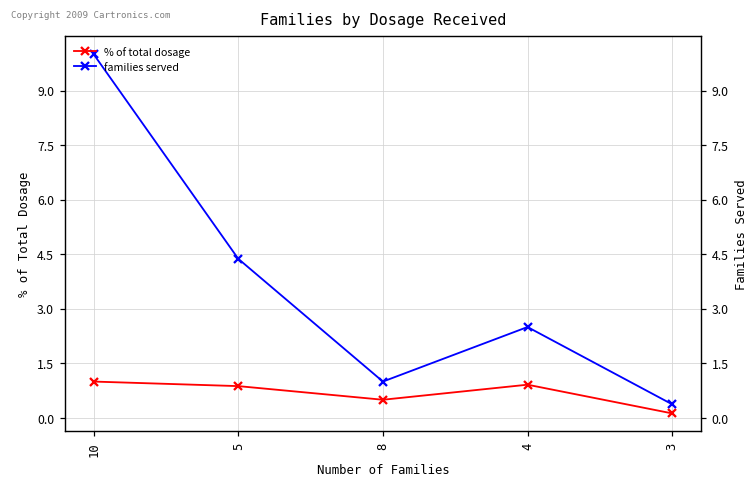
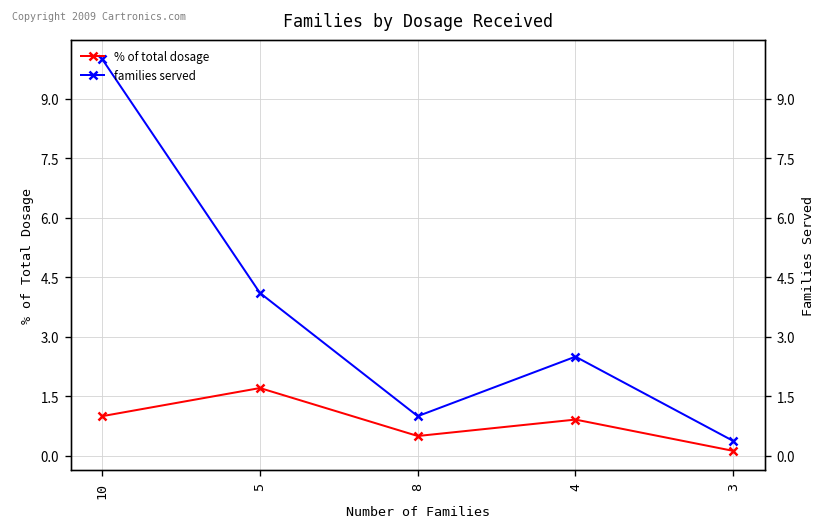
  {
    "% of total dosage": {
      "10": 1.0,
-     "5": 0.9,
+     "5": 1.7,
      "8": 0.5,
      "4": 0.9,
      "3": 0.1
    },
    "families served": {
      "10": 10.0,
-     "5": 4.4,
+     "5": 4.1,
      "8": 1.0,
      "4": 2.5,
      "3": 0.4
    }
  }
